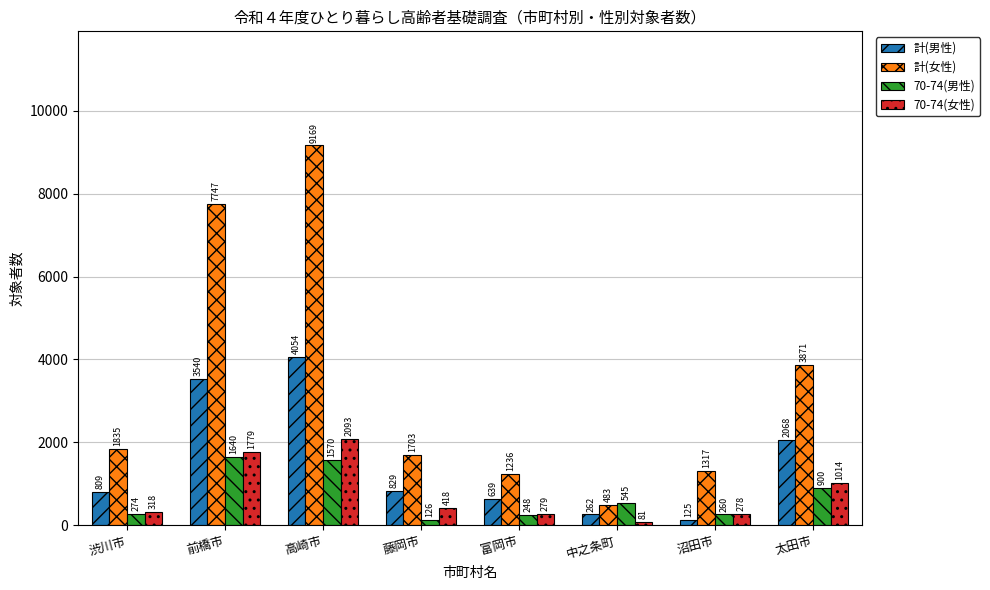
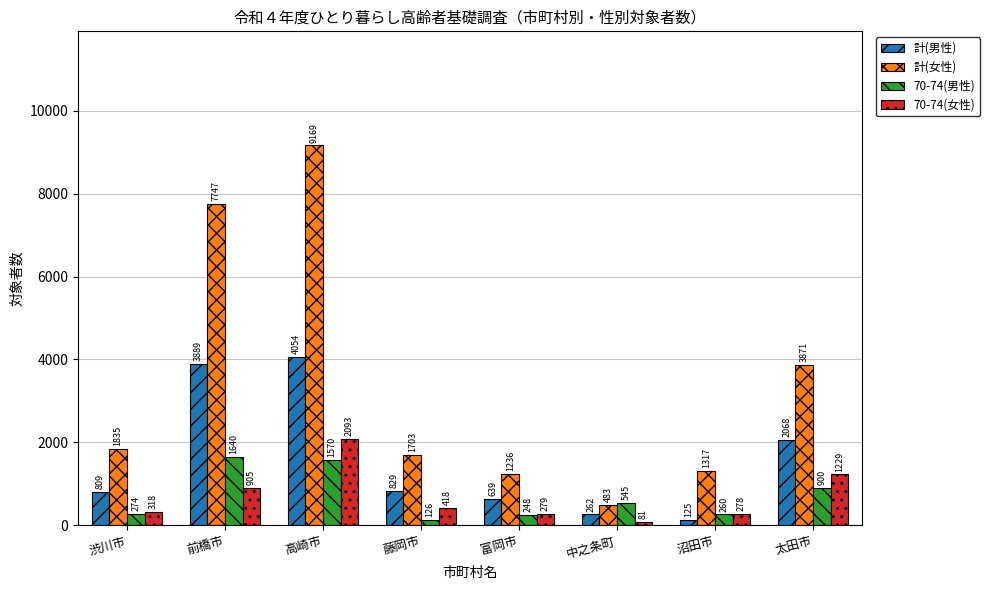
  {
    "計(男性)": {
      "渋川市": 809,
-     "前橋市": 3540,
+     "前橋市": 3889,
      "高崎市": 4054,
      "藤岡市": 829,
      "富岡市": 639,
      "中之条町": 262,
      "沼田市": 125,
      "太田市": 2068
    },
    "計(女性)": {
      "渋川市": 1835,
      "前橋市": 7747,
      "高崎市": 9169,
      "藤岡市": 1703,
      "富岡市": 1236,
      "中之条町": 483,
      "沼田市": 1317,
      "太田市": 3871
    },
    "70-74(男性)": {
      "渋川市": 274,
      "前橋市": 1640,
      "高崎市": 1570,
      "藤岡市": 126,
      "富岡市": 248,
      "中之条町": 545,
      "沼田市": 260,
      "太田市": 900
    },
    "70-74(女性)": {
      "渋川市": 318,
-     "前橋市": 1779,
+     "前橋市": 905,
      "高崎市": 2093,
      "藤岡市": 418,
      "富岡市": 279,
      "中之条町": 81,
      "沼田市": 278,
-     "太田市": 1014
+     "太田市": 1229
    }
  }
